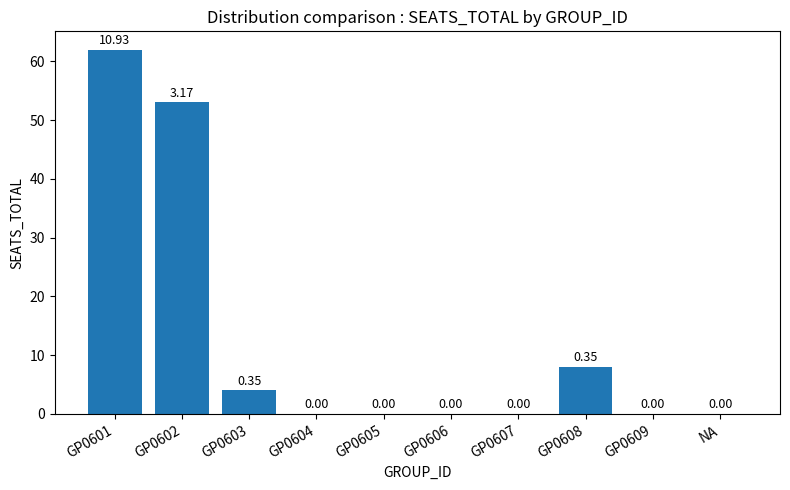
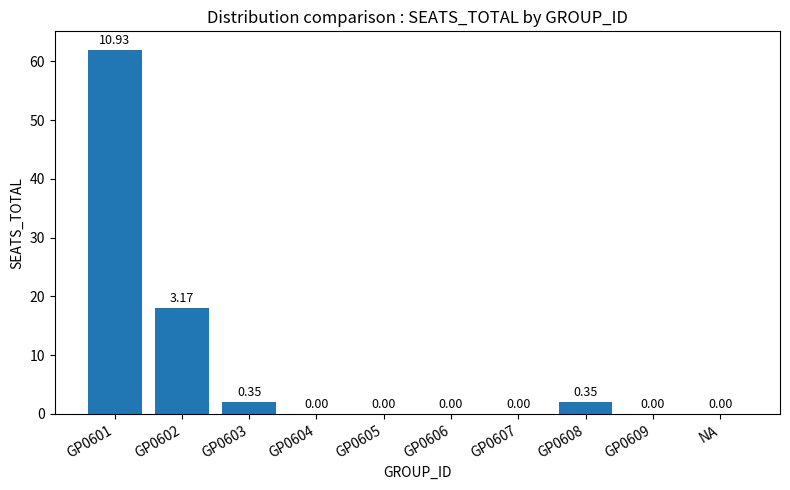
  {
-   "GP0602": 53,
-   "GP0603": 4,
-   "GP0608": 8
+   "GP0602": 18,
+   "GP0603": 2,
+   "GP0608": 2
  }
